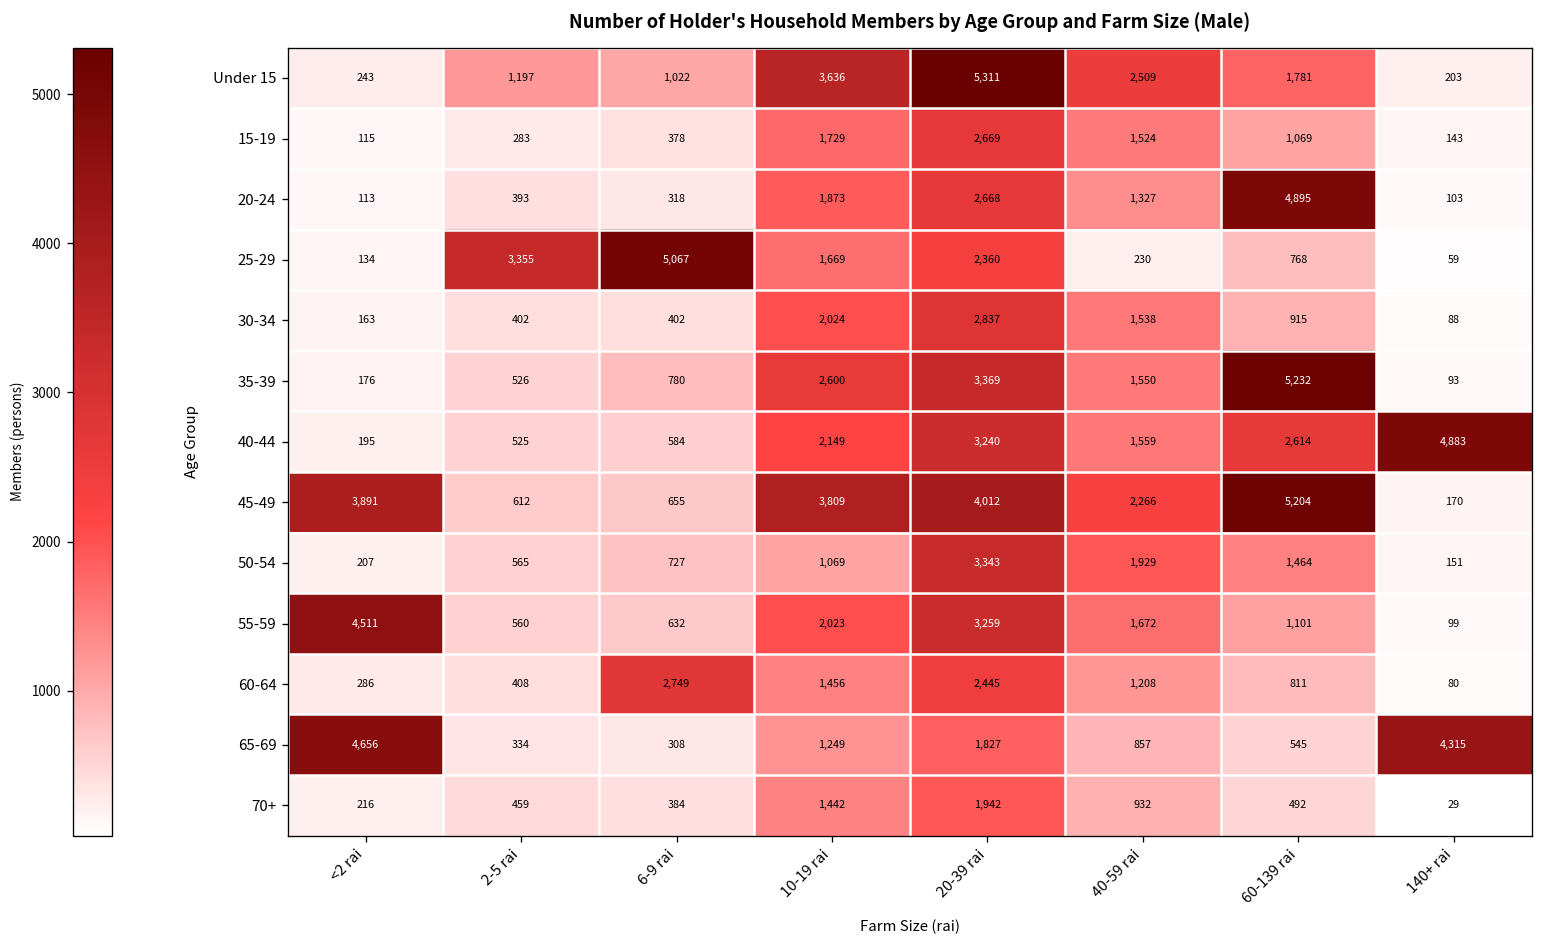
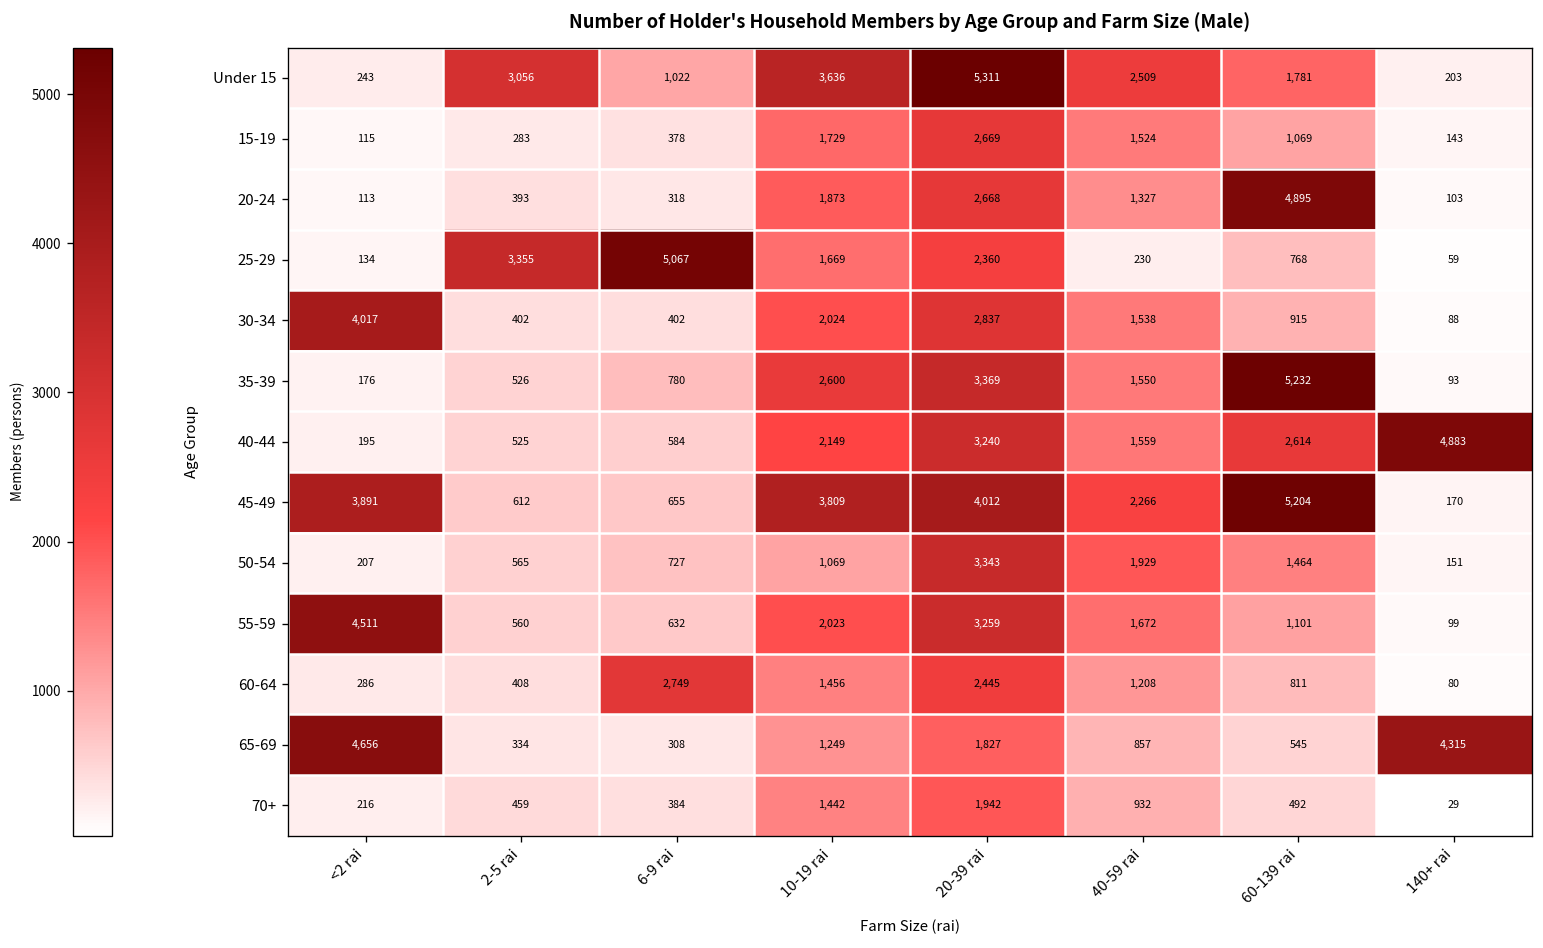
  {
    "Under 15": {
      "<2 rai": "243",
-     "2-5 rai": "1,197",
+     "2-5 rai": "3,056",
      "6-9 rai": "1,022",
      "10-19 rai": "3,636",
      "20-39 rai": "5,311",
      "40-59 rai": "2,509",
      "60-139 rai": "1,781",
      "140+ rai": "203"
    },
    "15-19": {
      "<2 rai": "115",
      "2-5 rai": "283",
      "6-9 rai": "378",
      "10-19 rai": "1,729",
      "20-39 rai": "2,669",
      "40-59 rai": "1,524",
      "60-139 rai": "1,069",
      "140+ rai": "143"
    },
    "20-24": {
      "<2 rai": "113",
      "2-5 rai": "393",
      "6-9 rai": "318",
      "10-19 rai": "1,873",
      "20-39 rai": "2,668",
      "40-59 rai": "1,327",
      "60-139 rai": "4,895",
      "140+ rai": "103"
    },
    "25-29": {
      "<2 rai": "134",
      "2-5 rai": "3,355",
      "6-9 rai": "5,067",
      "10-19 rai": "1,669",
      "20-39 rai": "2,360",
      "40-59 rai": "230",
      "60-139 rai": "768",
      "140+ rai": "59"
    },
    "30-34": {
-     "<2 rai": "163",
+     "<2 rai": "4,017",
      "2-5 rai": "402",
      "6-9 rai": "402",
      "10-19 rai": "2,024",
      "20-39 rai": "2,837",
      "40-59 rai": "1,538",
      "60-139 rai": "915",
      "140+ rai": "88"
    },
    "35-39": {
      "<2 rai": "176",
      "2-5 rai": "526",
      "6-9 rai": "780",
      "10-19 rai": "2,600",
      "20-39 rai": "3,369",
      "40-59 rai": "1,550",
      "60-139 rai": "5,232",
      "140+ rai": "93"
    },
    "40-44": {
      "<2 rai": "195",
      "2-5 rai": "525",
      "6-9 rai": "584",
      "10-19 rai": "2,149",
      "20-39 rai": "3,240",
      "40-59 rai": "1,559",
      "60-139 rai": "2,614",
      "140+ rai": "4,883"
    },
    "45-49": {
      "<2 rai": "3,891",
      "2-5 rai": "612",
      "6-9 rai": "655",
      "10-19 rai": "3,809",
      "20-39 rai": "4,012",
      "40-59 rai": "2,266",
      "60-139 rai": "5,204",
      "140+ rai": "170"
    },
    "50-54": {
      "<2 rai": "207",
      "2-5 rai": "565",
      "6-9 rai": "727",
      "10-19 rai": "1,069",
      "20-39 rai": "3,343",
      "40-59 rai": "1,929",
      "60-139 rai": "1,464",
      "140+ rai": "151"
    },
    "55-59": {
      "<2 rai": "4,511",
      "2-5 rai": "560",
      "6-9 rai": "632",
      "10-19 rai": "2,023",
      "20-39 rai": "3,259",
      "40-59 rai": "1,672",
      "60-139 rai": "1,101",
      "140+ rai": "99"
    },
    "60-64": {
      "<2 rai": "286",
      "2-5 rai": "408",
      "6-9 rai": "2,749",
      "10-19 rai": "1,456",
      "20-39 rai": "2,445",
      "40-59 rai": "1,208",
      "60-139 rai": "811",
      "140+ rai": "80"
    },
    "65-69": {
      "<2 rai": "4,656",
      "2-5 rai": "334",
      "6-9 rai": "308",
      "10-19 rai": "1,249",
      "20-39 rai": "1,827",
      "40-59 rai": "857",
      "60-139 rai": "545",
      "140+ rai": "4,315"
    },
    "70+": {
      "<2 rai": "216",
      "2-5 rai": "459",
      "6-9 rai": "384",
      "10-19 rai": "1,442",
      "20-39 rai": "1,942",
      "40-59 rai": "932",
      "60-139 rai": "492",
      "140+ rai": "29"
    }
  }
